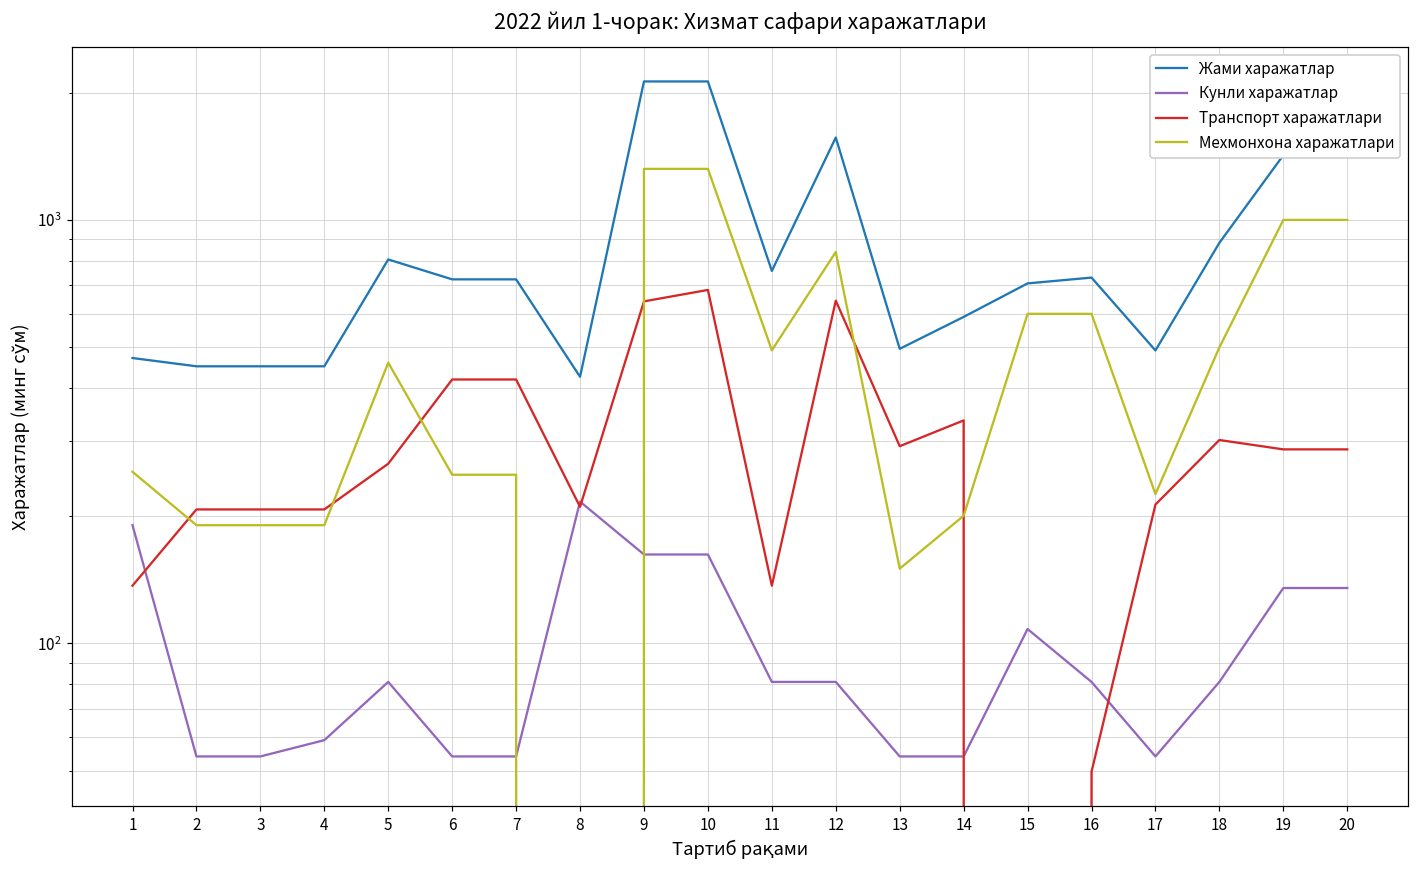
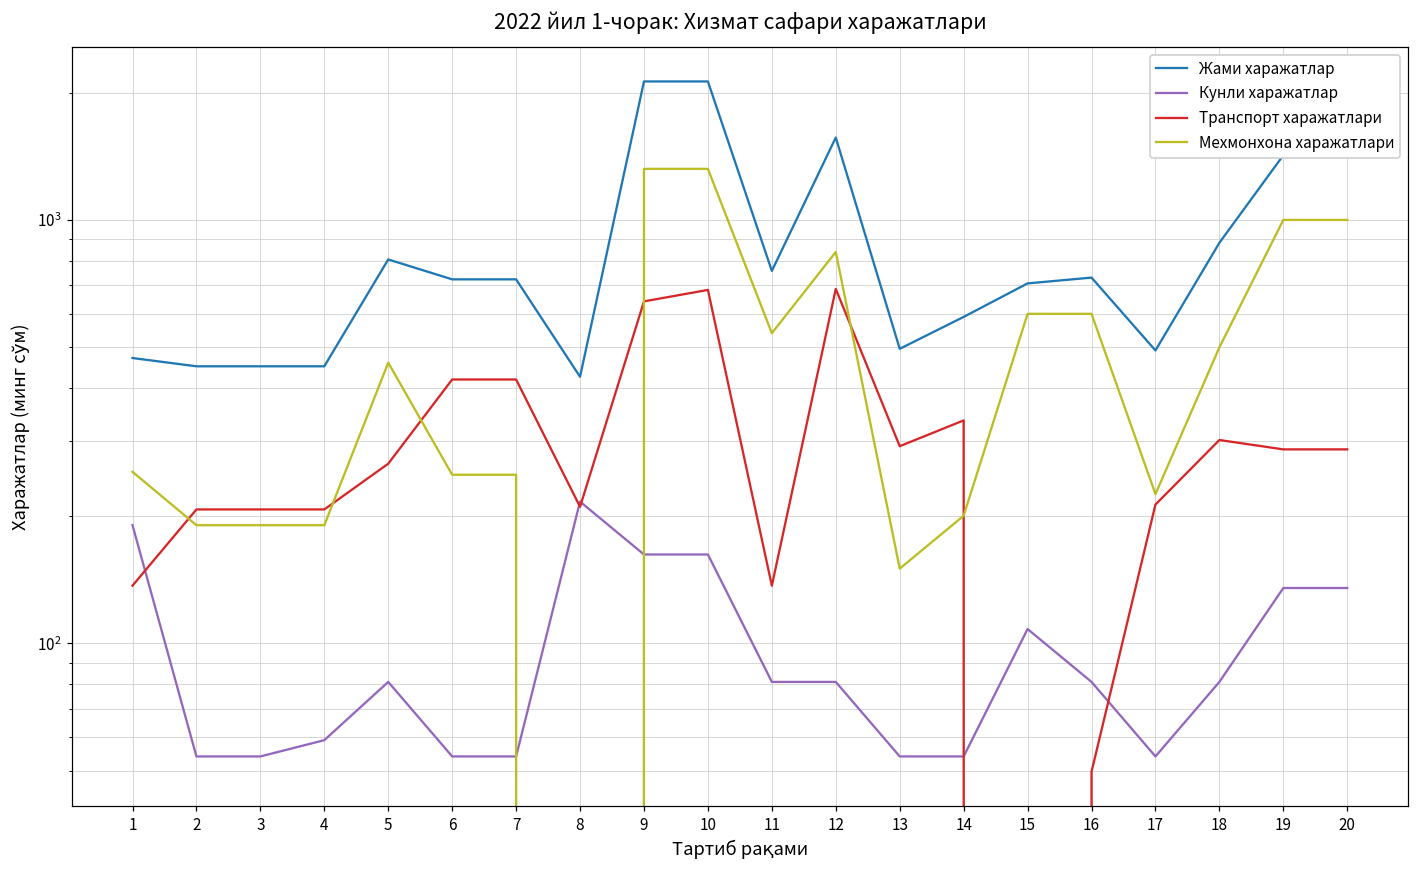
  {
    "Жами харажатлар": {
      "1": 470,
      "2": 450,
      "3": 450,
      "4": 450,
      "5": 810,
      "6": 720,
      "7": 720,
      "8": 430,
      "9": 2100,
      "10": 2100,
      "11": 760,
      "12": 1570,
      "13": 500,
      "14": 590,
      "15": 710,
      "16": 730,
      "17": 490,
      "18": 880,
      "19": 1420,
      "20": 1420
    },
    "Кунли харажатлар": {
      "1": 190,
      "2": 54,
      "3": 54,
      "4": 59,
      "5": 81,
      "6": 54,
      "7": 54,
      "8": 220,
      "9": 162,
      "10": 162,
      "11": 81,
      "12": 81,
      "13": 54,
      "14": 54,
      "15": 108,
      "16": 81,
      "17": 54,
      "18": 81,
      "19": 135,
      "20": 135
    },
    "Транспорт харажатлари": {
      "1": 137,
      "2": 210,
      "3": 210,
      "4": 210,
      "5": 270,
      "6": 420,
      "7": 420,
      "8": 210,
      "9": 640,
      "10": 680,
      "11": 137,
-     "12": 640,
+     "12": 690,
      "13": 290,
      "14": 340,
      "16": 50,
      "17": 210,
      "18": 300,
      "19": 290,
      "20": 290
    },
    "Мехмонхона харажатлари": {
      "1": 250,
      "2": 190,
      "3": 190,
      "4": 190,
      "5": 460,
      "6": 250,
      "7": 250,
      "9": 1320,
      "10": 1320,
-     "11": 490,
+     "11": 540,
      "12": 840,
      "13": 150,
      "14": 200,
      "15": 600,
      "16": 600,
      "17": 230,
      "18": 500,
      "19": 1000,
      "20": 1000
    }
  }
